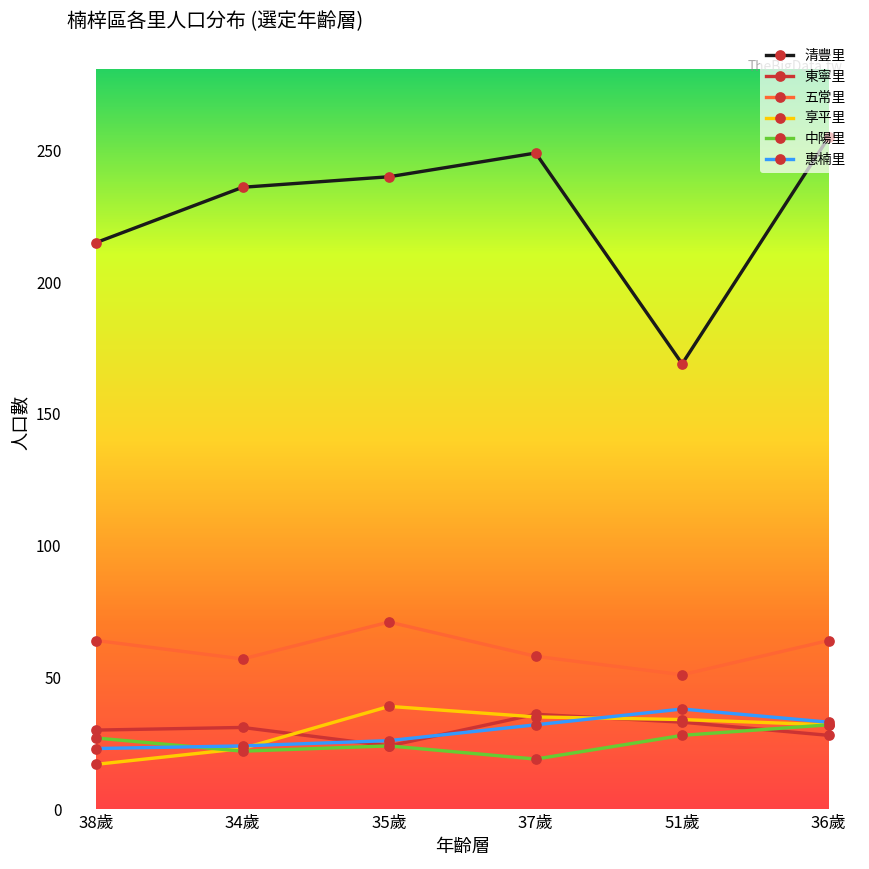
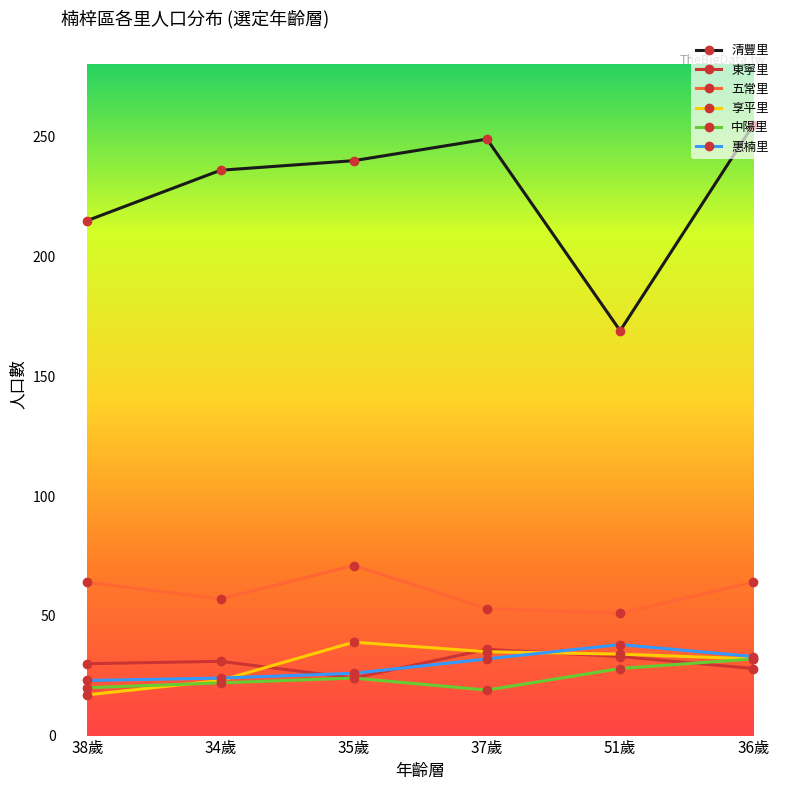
  {
    "清豐里": {
      "38歲": 215,
      "34歲": 236,
      "35歲": 240,
      "37歲": 249,
      "51歲": 169
    },
    "東寧里": {
      "38歲": 30,
      "34歲": 31,
      "36歲": 28
    },
    "五常里": {
      "38歲": 64,
      "34歲": 57,
      "35歲": 71,
-     "37歲": 58,
+     "37歲": 53,
      "51歲": 51,
      "36歲": 64
    },
    "享平里": {
      "38歲": 17,
      "35歲": 39
    },
    "中陽里": {
-     "38歲": 27,
+     "38歲": 20,
      "37歲": 19,
      "51歲": 28
    },
    "惠楠里": {
      "38歲": 23,
      "35歲": 26,
      "37歲": 32,
      "51歲": 38
    }
  }
